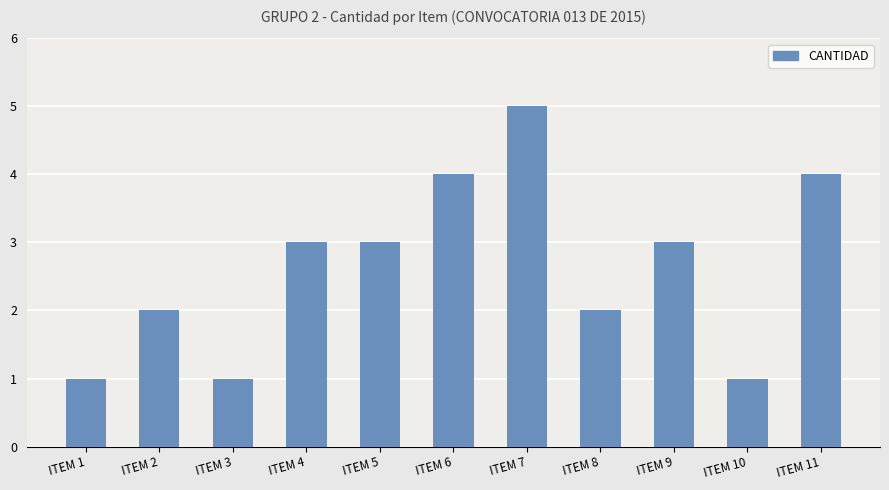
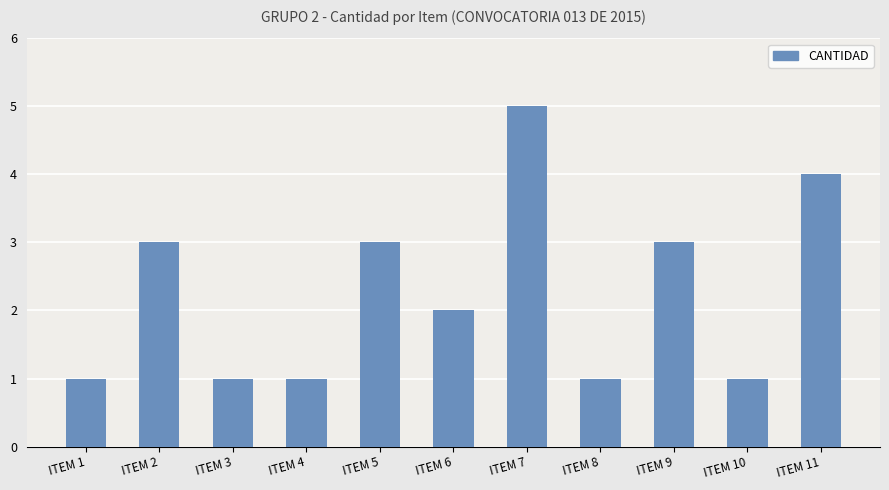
  {
    "ITEM 1": 1,
-   "ITEM 2": 2,
+   "ITEM 2": 3,
    "ITEM 3": 1,
-   "ITEM 4": 3,
+   "ITEM 4": 1,
    "ITEM 5": 3,
-   "ITEM 6": 4,
+   "ITEM 6": 2,
    "ITEM 7": 5,
-   "ITEM 8": 2,
+   "ITEM 8": 1,
    "ITEM 9": 3,
    "ITEM 10": 1,
    "ITEM 11": 4
  }
